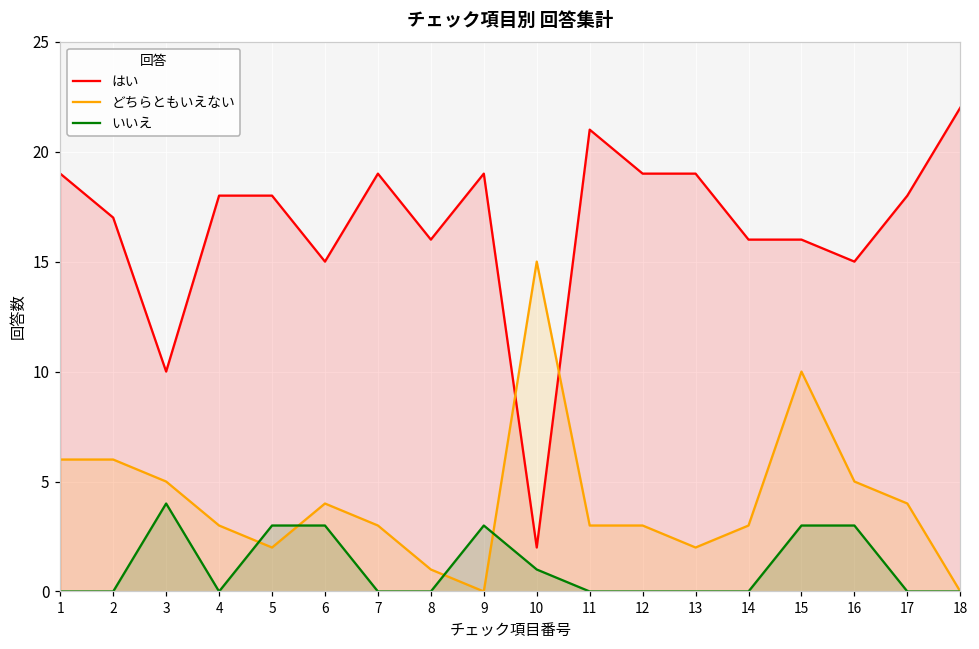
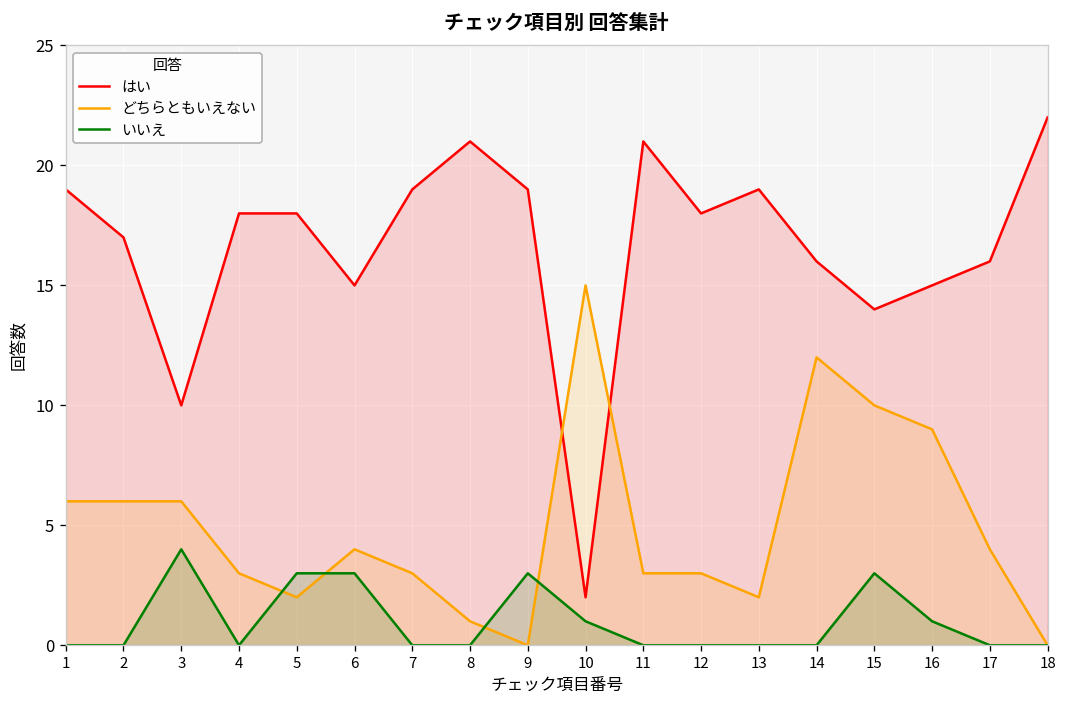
  {
    "はい": {
      "1": 19,
      "2": 17,
      "3": 10,
      "4": 18,
      "5": 18,
      "6": 15,
      "7": 19,
-     "8": 16,
+     "8": 21,
      "9": 19,
      "10": 2,
      "11": 21,
-     "12": 19,
+     "12": 18,
      "13": 19,
      "14": 16,
-     "15": 16,
+     "15": 14,
      "16": 15,
-     "17": 18,
+     "17": 16,
      "18": 22
    },
    "どちらともいえない": {
      "1": 6,
      "2": 6,
-     "3": 5,
+     "3": 6,
      "4": 3,
      "5": 2,
      "6": 4,
      "7": 3,
      "8": 1,
      "9": 0,
      "10": 15,
      "11": 3,
      "12": 3,
      "13": 2,
-     "14": 3,
+     "14": 12,
      "15": 10,
-     "16": 5,
+     "16": 9,
      "17": 4
    },
    "いいえ": {
      "1": 0,
      "2": 0,
      "3": 4,
      "4": 0,
      "5": 3,
      "6": 3,
      "7": 0,
      "8": 0,
      "9": 3,
      "10": 1,
      "11": 0,
      "12": 0,
      "13": 0,
      "14": 0,
      "15": 3,
-     "16": 3,
+     "16": 1,
      "17": 0
    }
  }
